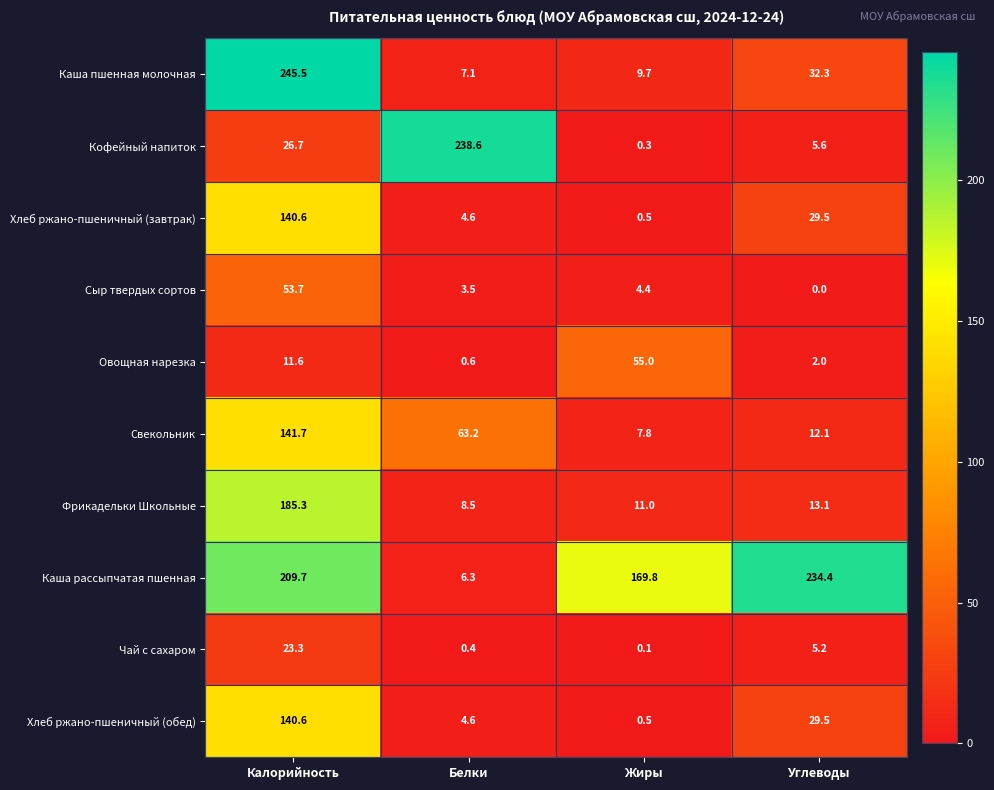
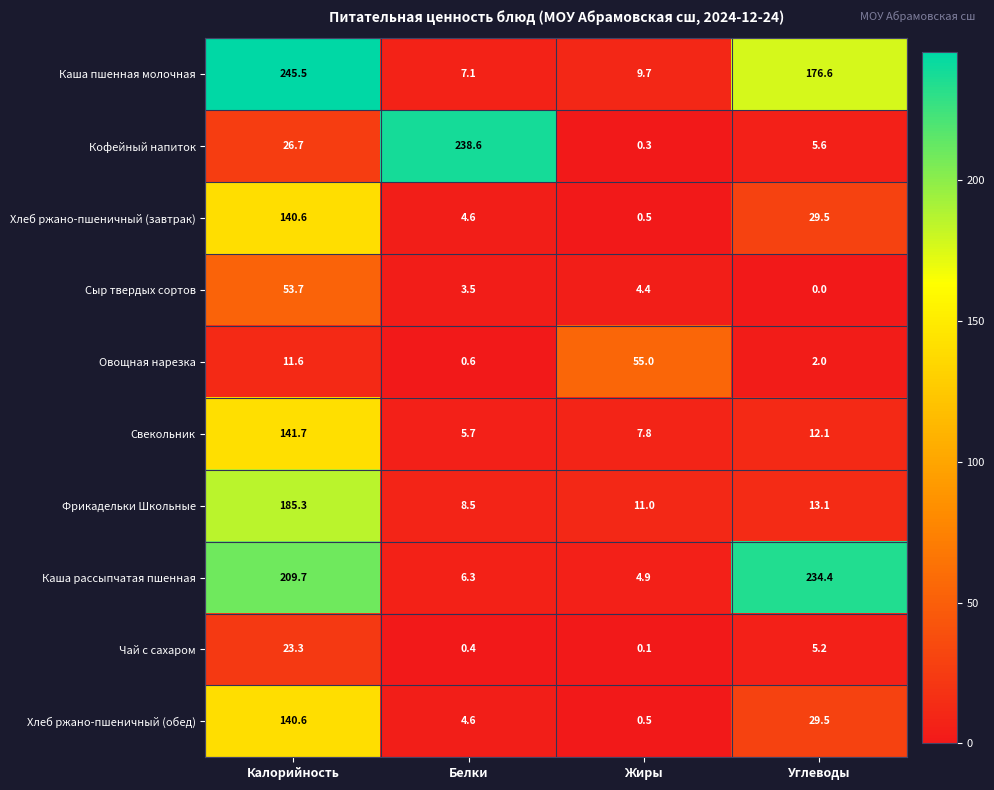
  {
    "Каша пшенная молочная": {
      "Калорийность": 245.5,
      "Белки": 7.1,
      "Жиры": 9.7,
-     "Углеводы": 32.3
+     "Углеводы": 176.6
    },
    "Кофейный напиток": {
      "Калорийность": 26.7,
      "Белки": 238.6,
      "Жиры": 0.3,
      "Углеводы": 5.6
    },
    "Хлеб ржано-пшеничный (завтрак)": {
      "Калорийность": 140.6,
      "Белки": 4.6,
      "Жиры": 0.5,
      "Углеводы": 29.5
    },
    "Сыр твердых сортов": {
      "Калорийность": 53.7,
      "Белки": 3.5,
      "Жиры": 4.4,
      "Углеводы": 0.0
    },
    "Овощная нарезка": {
      "Калорийность": 11.6,
      "Белки": 0.6,
      "Жиры": 55.0,
      "Углеводы": 2.0
    },
    "Свекольник": {
      "Калорийность": 141.7,
-     "Белки": 63.2,
+     "Белки": 5.7,
      "Жиры": 7.8,
      "Углеводы": 12.1
    },
    "Фрикадельки Школьные": {
      "Калорийность": 185.3,
      "Белки": 8.5,
      "Жиры": 11.0,
      "Углеводы": 13.1
    },
    "Каша рассыпчатая пшенная": {
      "Калорийность": 209.7,
      "Белки": 6.3,
-     "Жиры": 169.8,
+     "Жиры": 4.9,
      "Углеводы": 234.4
    },
    "Чай с сахаром": {
      "Калорийность": 23.3,
      "Белки": 0.4,
      "Жиры": 0.1,
      "Углеводы": 5.2
    },
    "Хлеб ржано-пшеничный (обед)": {
      "Калорийность": 140.6,
      "Белки": 4.6,
      "Жиры": 0.5,
      "Углеводы": 29.5
    }
  }
